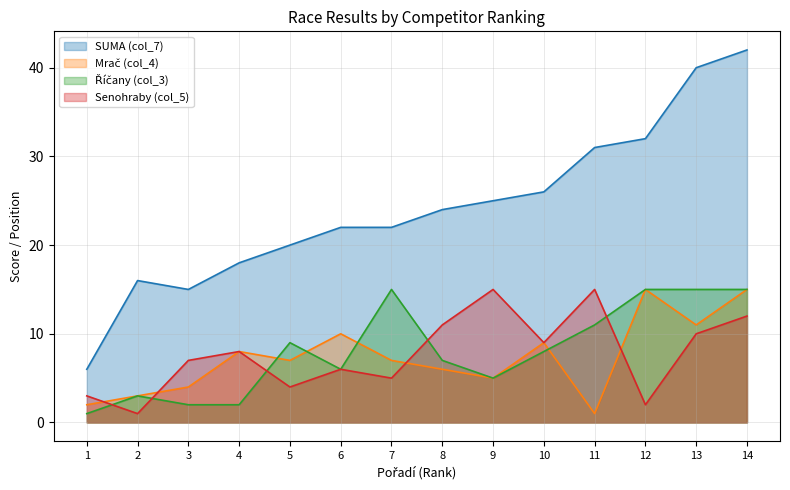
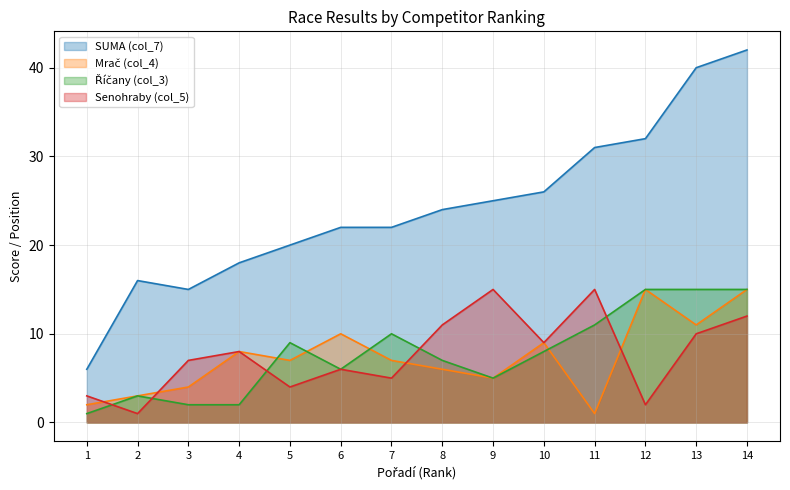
  {
    "SUMA (col_7)": {
      "1": 6,
      "2": 16,
      "3": 15,
      "4": 18,
      "5": 20,
      "6": 22,
      "7": 22,
      "8": 24,
      "9": 25,
      "10": 26,
      "11": 31,
      "12": 32,
      "13": 40,
      "14": 42
    },
    "Říčany (col_3)": {
      "1": 1,
      "3": 2,
      "4": 2,
      "5": 9,
-     "7": 15,
+     "7": 10,
      "8": 7,
      "10": 8,
      "11": 11,
      "13": 15
    }
  }
